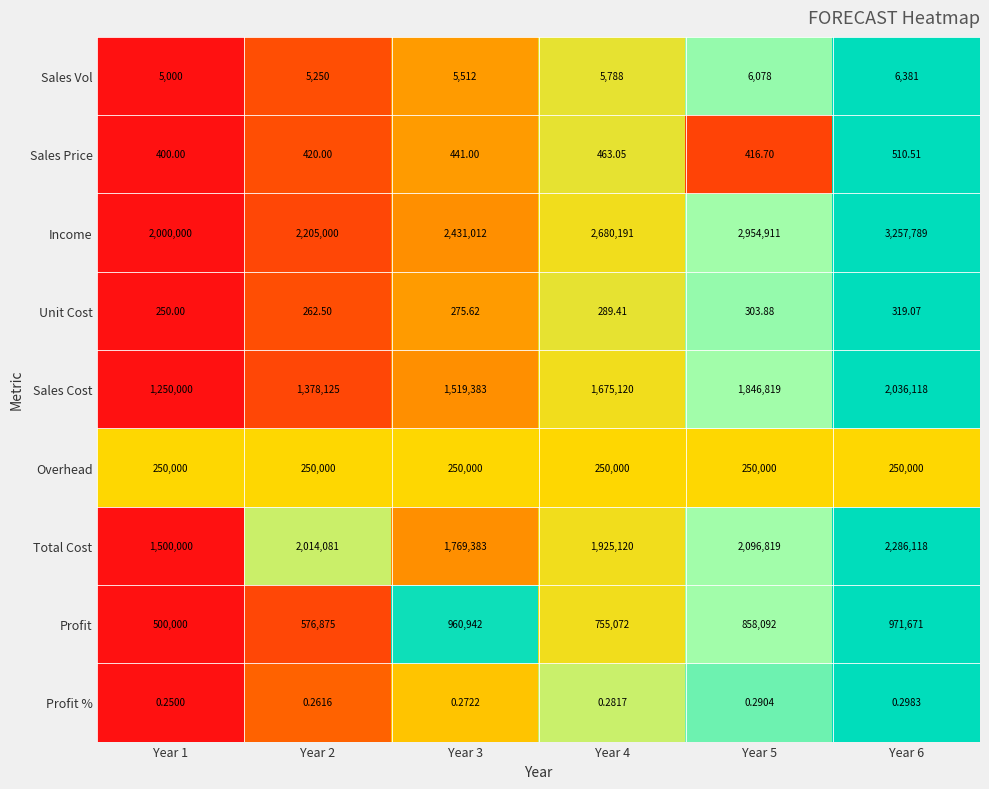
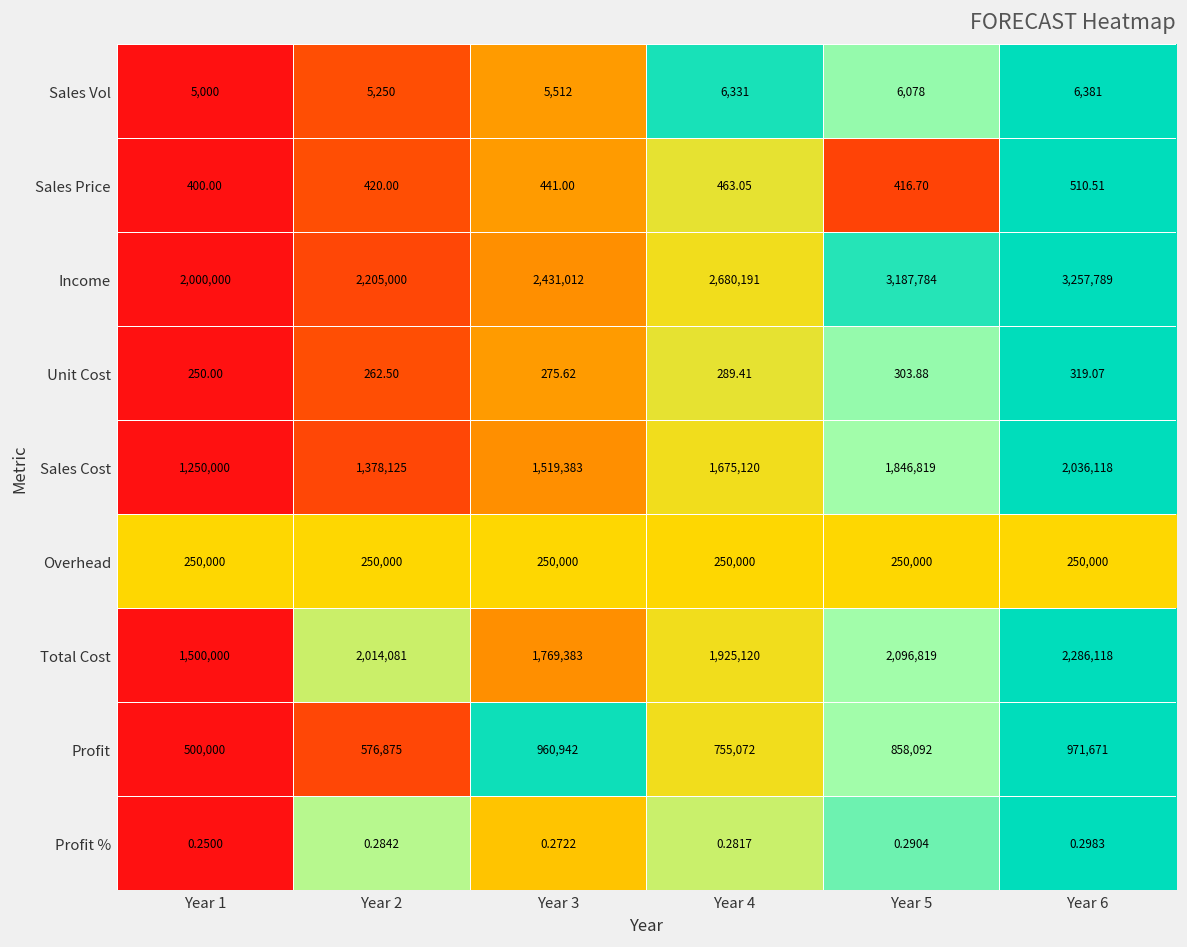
  {
    "Sales Vol": {
      "Year 1": "5,000",
      "Year 2": "5,250",
      "Year 3": "5,512",
-     "Year 4": "5,788",
+     "Year 4": "6,331",
      "Year 5": "6,078",
      "Year 6": "6,381"
    },
    "Sales Price": {
      "Year 1": "400.00",
      "Year 2": "420.00",
      "Year 3": "441.00",
      "Year 4": "463.05",
      "Year 5": "416.70",
      "Year 6": "510.51"
    },
    "Income": {
      "Year 1": "2,000,000",
      "Year 2": "2,205,000",
      "Year 3": "2,431,012",
      "Year 4": "2,680,191",
-     "Year 5": "2,954,911",
+     "Year 5": "3,187,784",
      "Year 6": "3,257,789"
    },
    "Unit Cost": {
      "Year 1": "250.00",
      "Year 2": "262.50",
      "Year 3": "275.62",
      "Year 4": "289.41",
      "Year 5": "303.88",
      "Year 6": "319.07"
    },
    "Sales Cost": {
      "Year 1": "1,250,000",
      "Year 2": "1,378,125",
      "Year 3": "1,519,383",
      "Year 4": "1,675,120",
      "Year 5": "1,846,819",
      "Year 6": "2,036,118"
    },
    "Overhead": {
      "Year 1": "250,000",
      "Year 2": "250,000",
      "Year 3": "250,000",
      "Year 4": "250,000",
      "Year 5": "250,000",
      "Year 6": "250,000"
    },
    "Total Cost": {
      "Year 1": "1,500,000",
      "Year 2": "2,014,081",
      "Year 3": "1,769,383",
      "Year 4": "1,925,120",
      "Year 5": "2,096,819",
      "Year 6": "2,286,118"
    },
    "Profit": {
      "Year 1": "500,000",
      "Year 2": "576,875",
      "Year 3": "960,942",
      "Year 4": "755,072",
      "Year 5": "858,092",
      "Year 6": "971,671"
    },
    "Profit %": {
      "Year 1": "0.2500",
-     "Year 2": "0.2616",
+     "Year 2": "0.2842",
      "Year 3": "0.2722",
      "Year 4": "0.2817",
      "Year 5": "0.2904",
      "Year 6": "0.2983"
    }
  }
